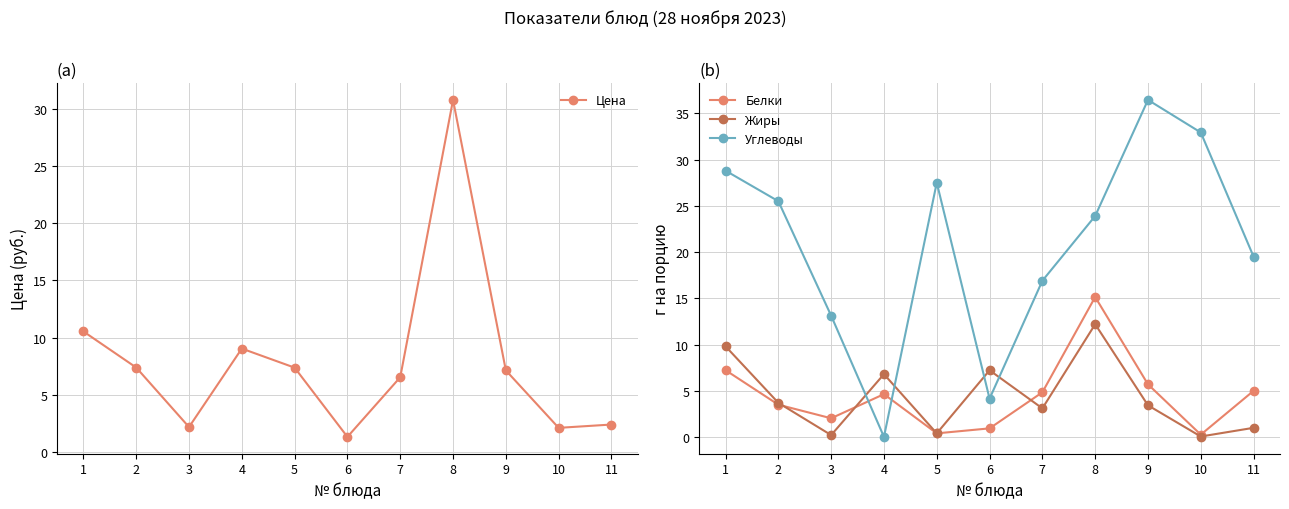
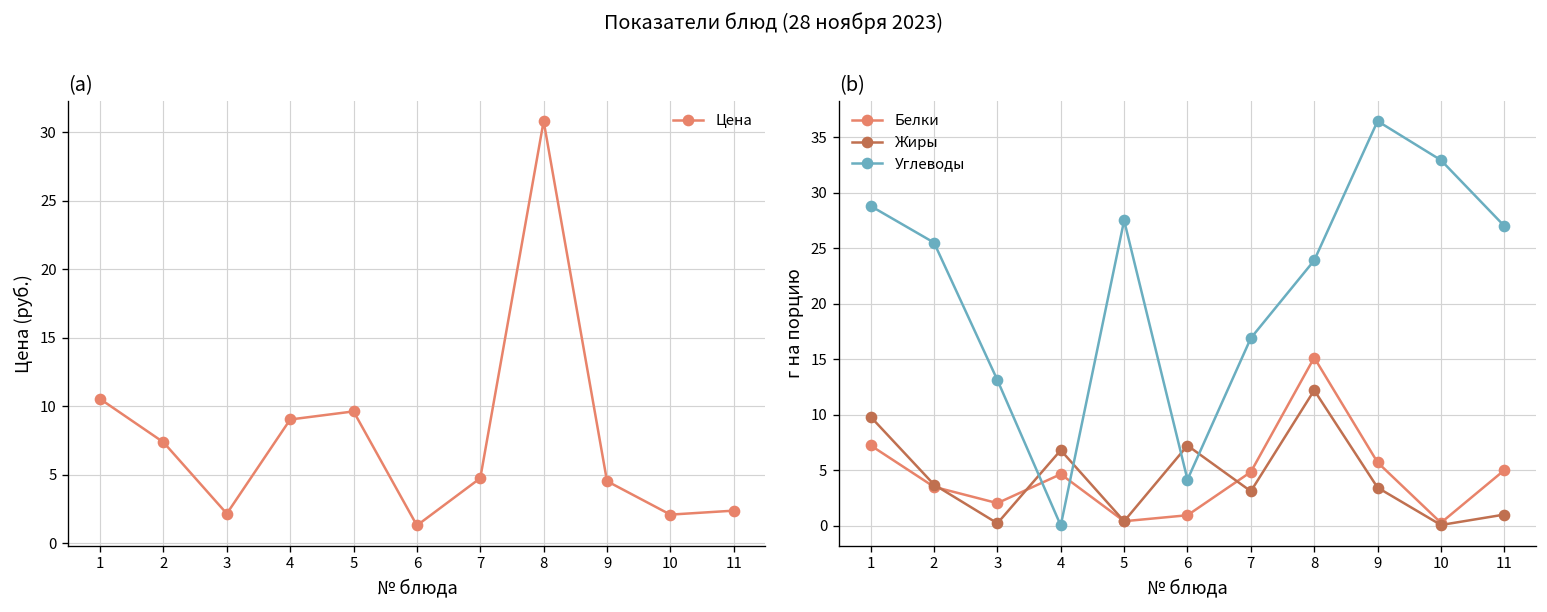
  {
    "(a)": {
      "1": 10.5,
      "2": 7.4,
      "3": 2.2,
      "4": 9.0,
-     "5": 7.4,
+     "5": 9.6,
      "6": 1.3,
-     "7": 6.5,
+     "7": 4.8,
      "8": 30.8,
-     "9": 7.1,
+     "9": 4.5,
      "10": 2.1,
      "11": 2.4
    },
    "(b)": {
      "Углеводы": {
        "1": 29,
        "2": 26,
        "3": 13,
        "4": 0,
        "5": 28,
        "6": 4,
        "7": 17,
        "8": 24,
        "9": 36,
        "10": 33,
-       "11": 20
+       "11": 27
      }
    }
  }
